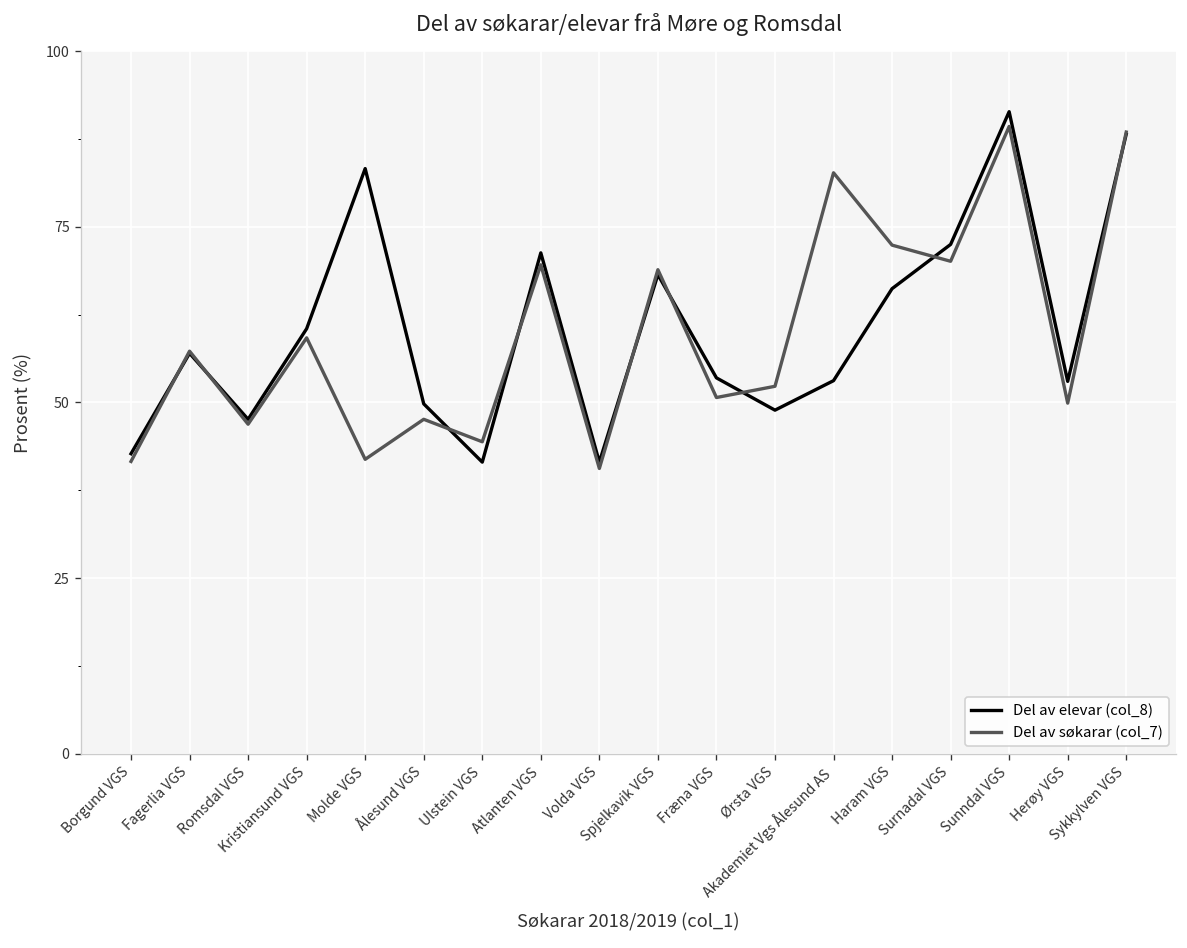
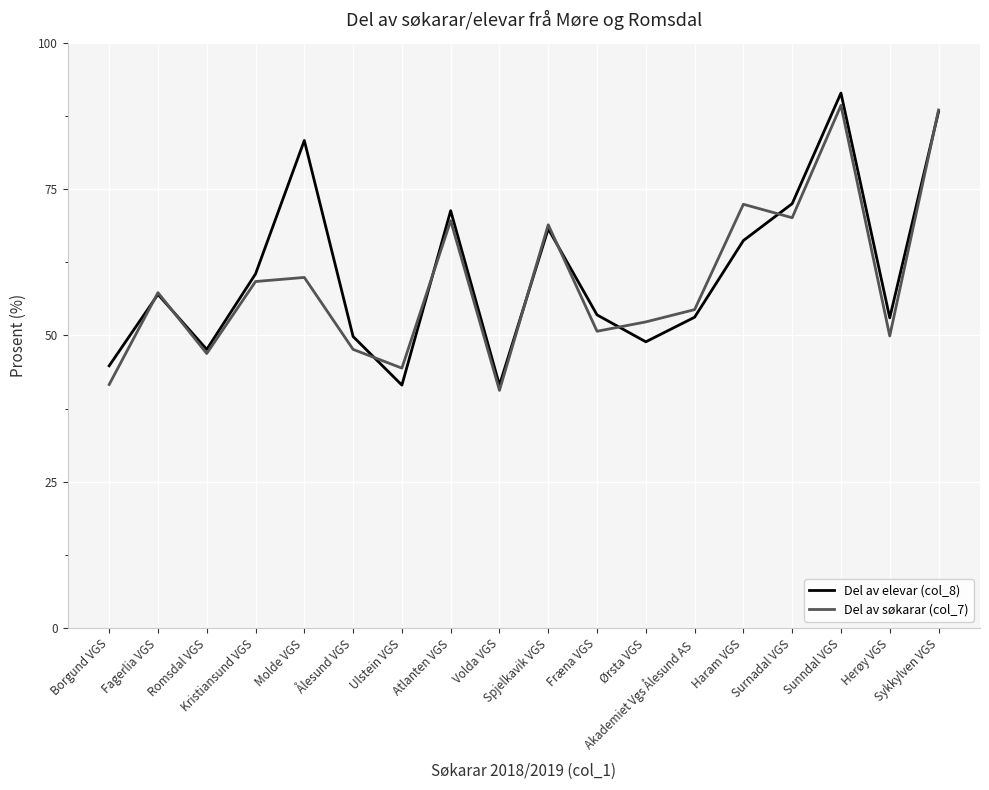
  {
    "Del av elevar (col_8)": {
-     "Borgund VGS": 43,
+     "Borgund VGS": 45,
      "Romsdal VGS": 48,
      "Kristiansund VGS": 61,
      "Molde VGS": 83,
      "Ålesund VGS": 50,
      "Ulstein VGS": 42,
      "Atlanten VGS": 71,
      "Volda VGS": 42,
      "Spjelkavik VGS": 68,
      "Fræna VGS": 54,
      "Ørsta VGS": 49,
      "Akademiet Vgs Ålesund AS": 53,
      "Haram VGS": 66,
      "Surnadal VGS": 73,
      "Sunndal VGS": 91,
      "Herøy VGS": 53
    },
    "Del av søkarar (col_7)": {
      "Borgund VGS": 42,
      "Romsdal VGS": 47,
      "Kristiansund VGS": 59,
-     "Molde VGS": 42,
+     "Molde VGS": 60,
      "Ålesund VGS": 48,
      "Ulstein VGS": 44,
      "Atlanten VGS": 70,
      "Volda VGS": 41,
      "Spjelkavik VGS": 69,
      "Fræna VGS": 51,
      "Ørsta VGS": 52,
-     "Akademiet Vgs Ålesund AS": 83,
+     "Akademiet Vgs Ålesund AS": 54,
      "Haram VGS": 72,
      "Surnadal VGS": 70,
      "Sunndal VGS": 89,
      "Herøy VGS": 50
    }
  }
